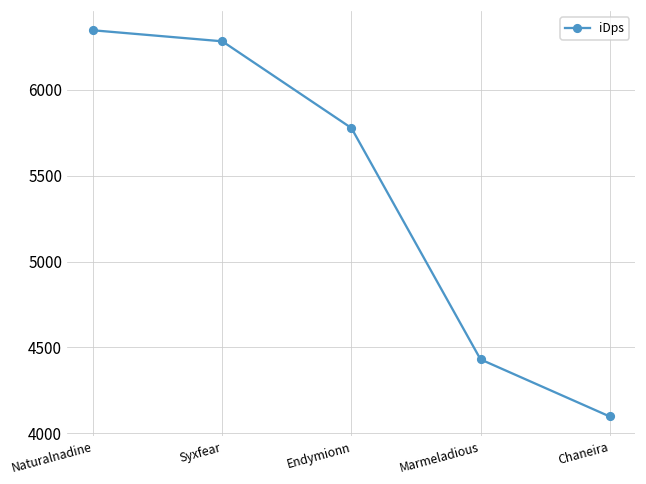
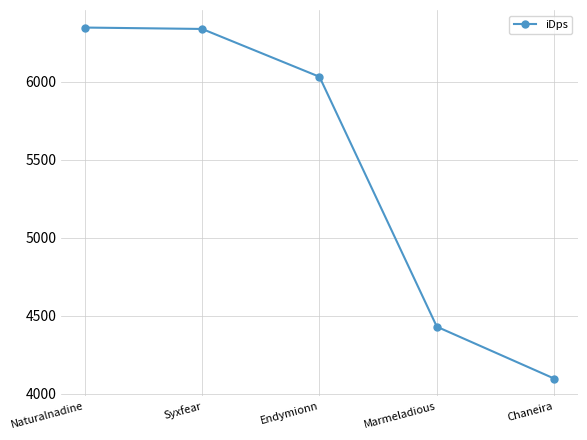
  {
    "Naturalnadine": 6350,
-   "Syxfear": 6280,
-   "Endymionn": 5780,
+   "Syxfear": 6340,
+   "Endymionn": 6030,
    "Marmeladious": 4430,
    "Chaneira": 4100
  }
